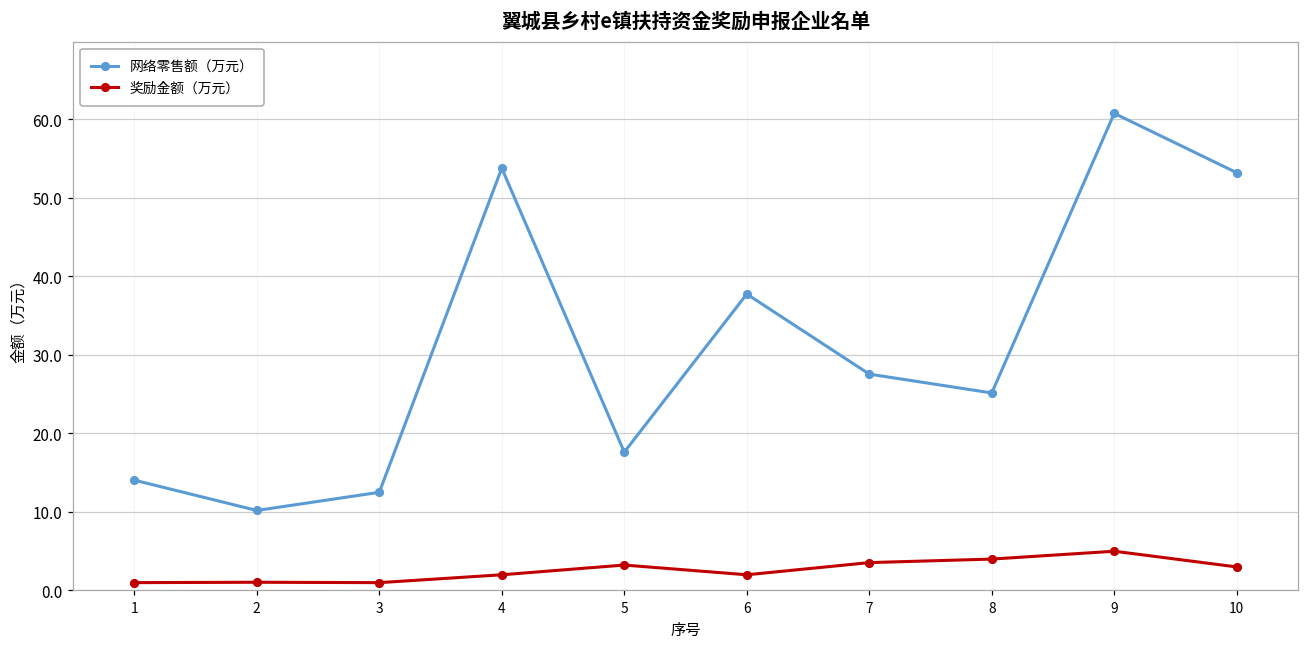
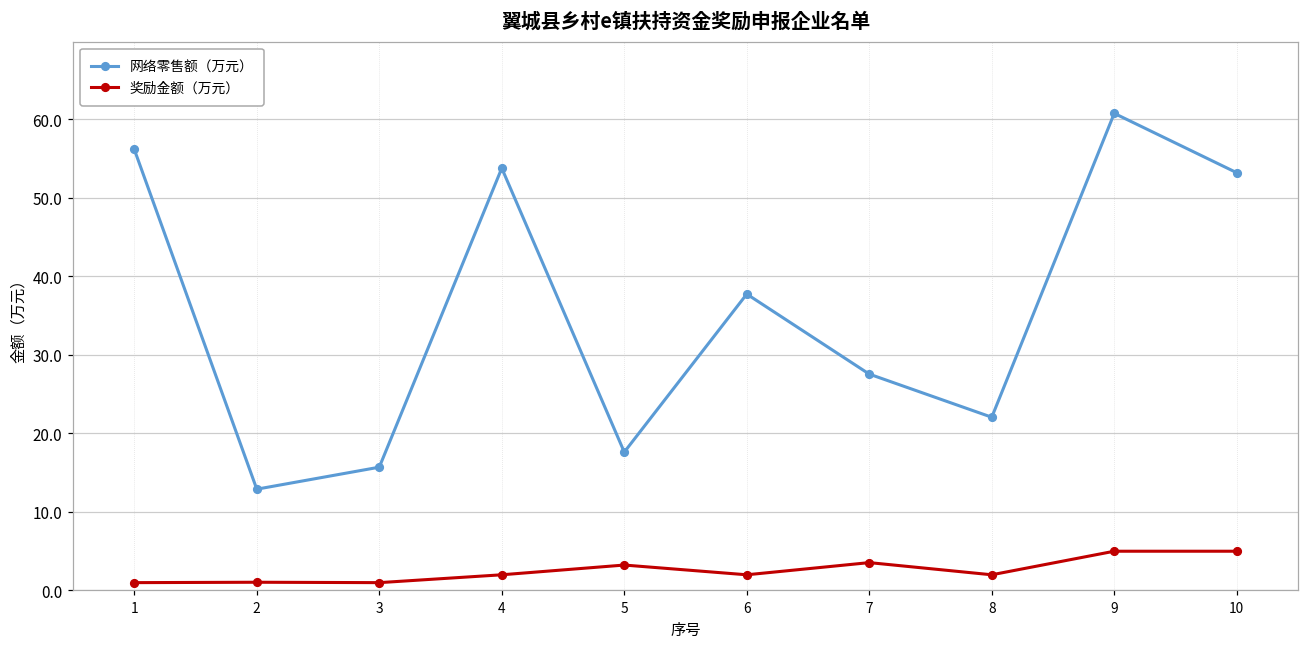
  {
    "网络零售额（万元）": {
-     "1": 14,
-     "2": 10,
-     "3": 13,
+     "1": 56,
+     "2": 13,
+     "3": 16,
      "4": 54,
      "5": 18,
      "6": 38,
      "7": 28,
-     "8": 25,
+     "8": 22,
      "9": 61,
      "10": 53
    },
    "奖励金额（万元）": {
      "1": 1,
      "2": 1,
      "3": 1,
      "4": 2,
      "5": 3,
      "6": 2,
      "7": 4,
-     "8": 4,
+     "8": 2,
      "9": 5,
-     "10": 3
+     "10": 5
    }
  }
